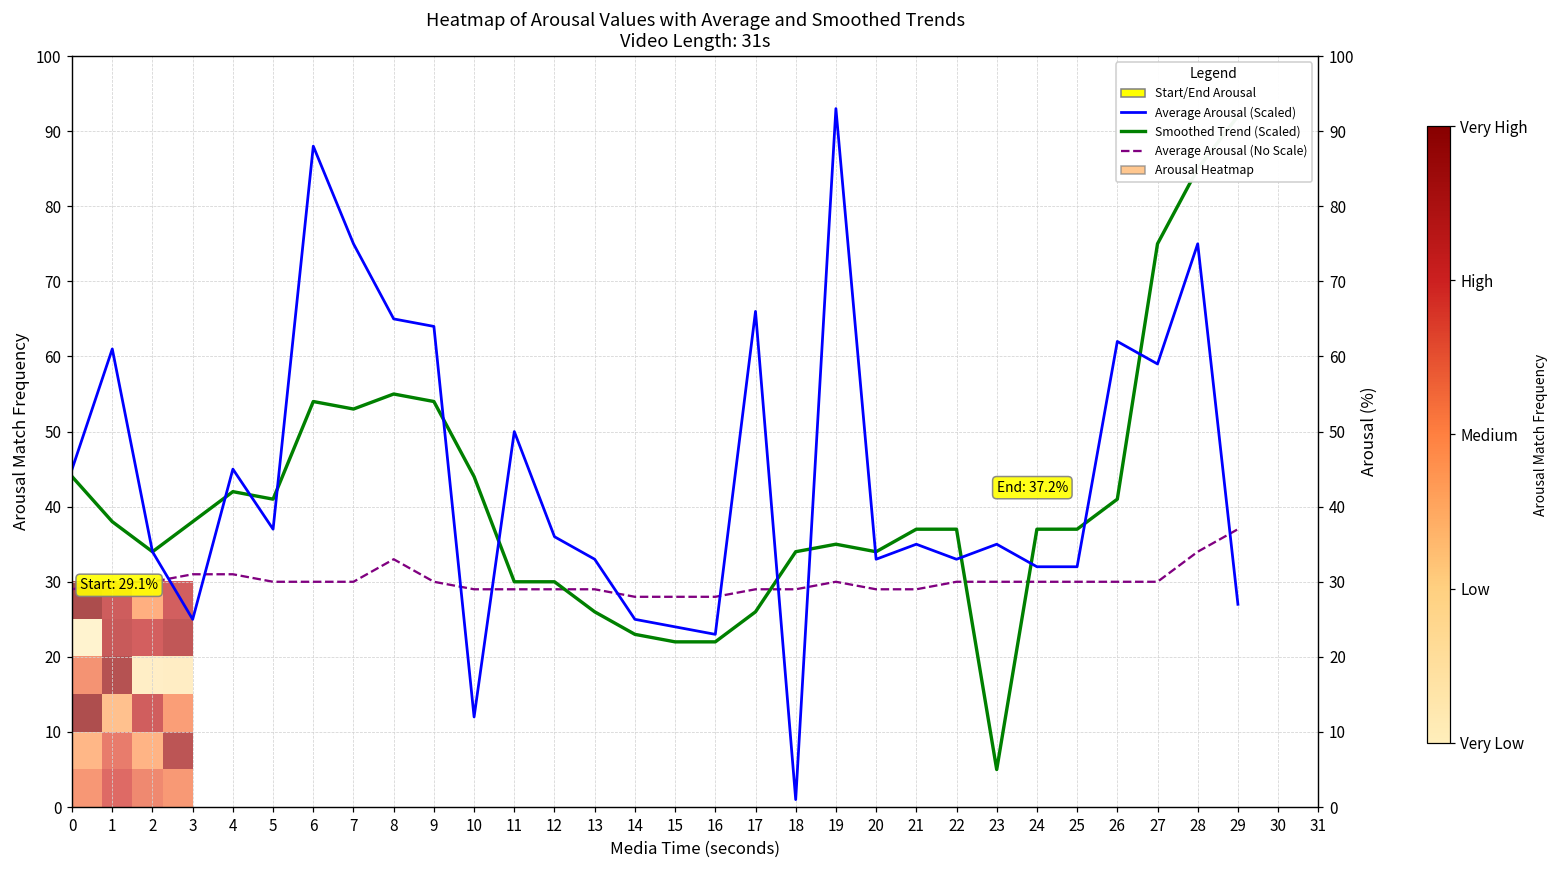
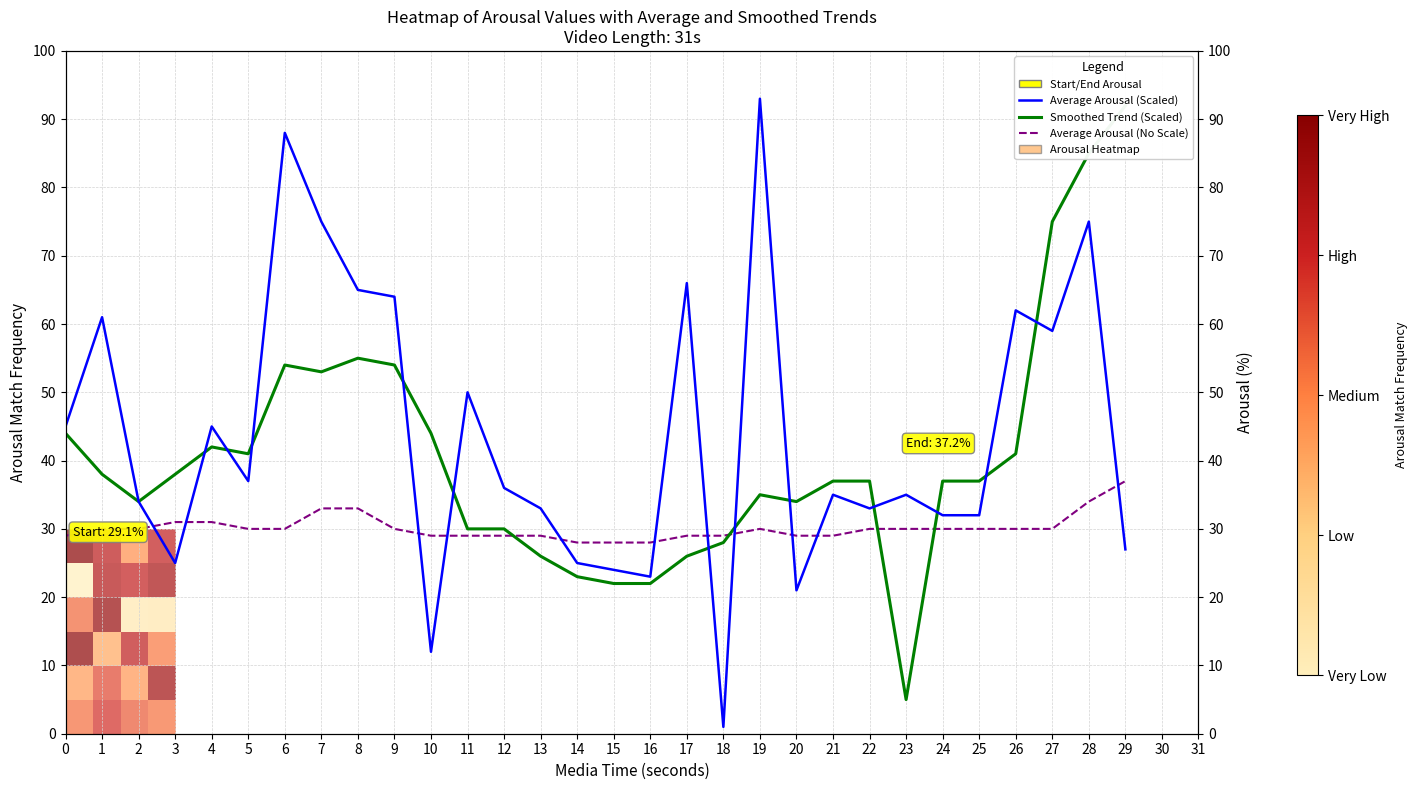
  {
    "Average Arousal (Scaled)": {
      "0": 45,
      "1": 61,
      "3": 25,
      "4": 45,
      "5": 37,
      "6": 88,
      "7": 75,
      "8": 65,
      "9": 64,
      "10": 12,
      "11": 50,
      "12": 36,
      "13": 33,
      "14": 25,
      "15": 24,
      "16": 23,
      "17": 66,
      "18": 1,
      "19": 93,
-     "20": 33,
+     "20": 21,
      "21": 35,
      "22": 33,
      "23": 35,
      "24": 32,
      "25": 32,
      "26": 62,
      "27": 59,
      "28": 75,
      "29": 27
    },
    "Smoothed Trend (Scaled)": {
      "0": 44,
      "1": 38,
      "3": 38,
      "4": 42,
      "5": 41,
      "6": 54,
      "7": 53,
      "8": 55,
      "9": 54,
      "10": 44,
      "11": 30,
      "12": 30,
      "13": 26,
      "14": 23,
      "15": 22,
      "16": 22,
      "17": 26,
-     "18": 34,
+     "18": 28,
      "19": 35,
      "20": 34,
      "21": 37,
      "22": 37,
      "23": 5,
      "24": 37,
      "25": 37,
      "26": 41,
      "27": 75
    },
    "Average Arousal (No Scale)": {
      "0": 29,
      "3": 31,
      "4": 31,
      "5": 30,
      "6": 30,
-     "7": 30,
+     "7": 33,
      "8": 33,
      "9": 30,
      "10": 29,
      "11": 29,
      "12": 29,
      "13": 29,
      "14": 28,
      "15": 28,
      "16": 28,
      "17": 29,
      "18": 29,
      "19": 30,
      "20": 29,
      "21": 29,
      "22": 30,
      "23": 30,
      "24": 30,
      "25": 30,
      "26": 30,
      "27": 30,
      "28": 34,
      "29": 37
    }
  }
